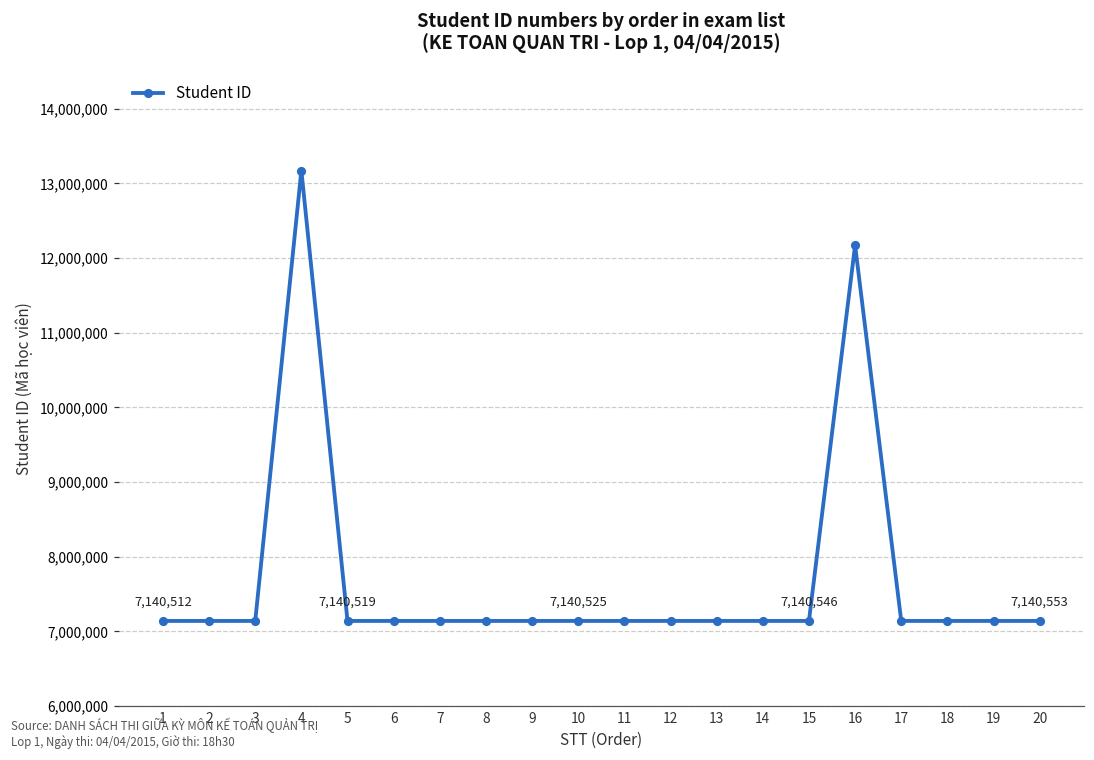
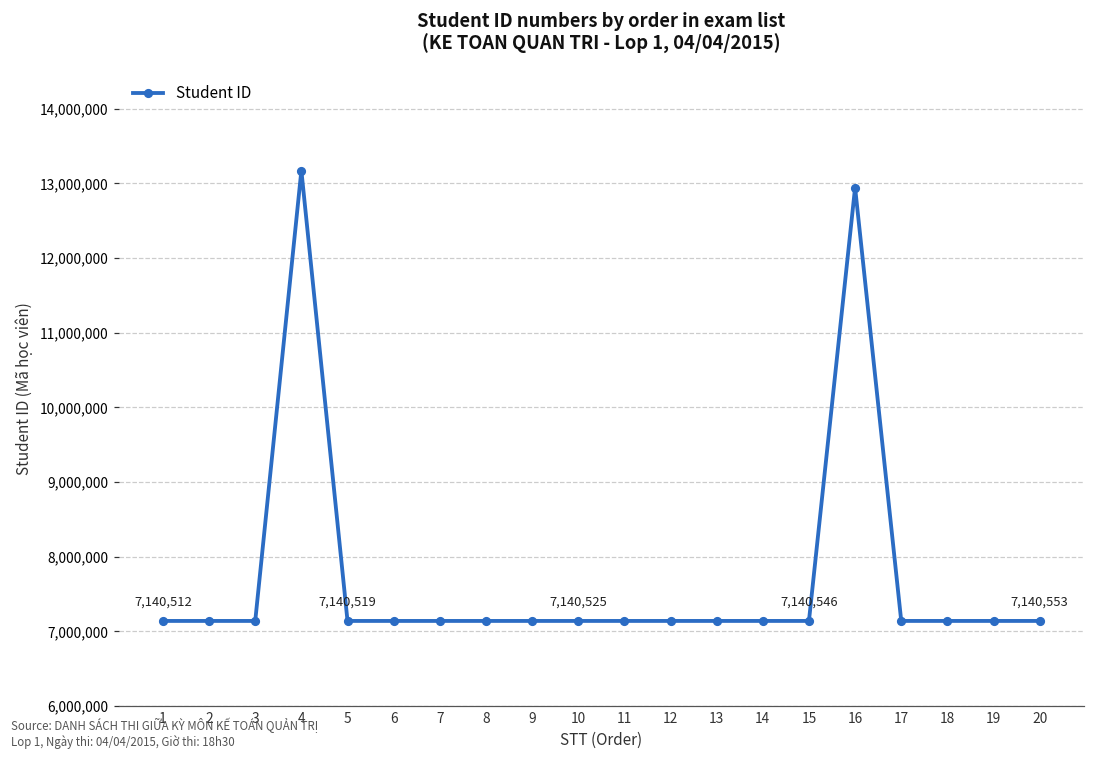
  {
    "2": "7,100,000",
    "3": "7,100,000",
    "4": "13,200,000",
    "6": "7,100,000",
    "7": "7,100,000",
    "8": "7,100,000",
    "9": "7,100,000",
    "11": "7,100,000",
    "12": "7,100,000",
    "13": "7,100,000",
    "14": "7,100,000",
-   "16": "12,200,000",
+   "16": "12,900,000",
    "17": "7,100,000",
    "18": "7,100,000",
    "19": "7,100,000"
  }
